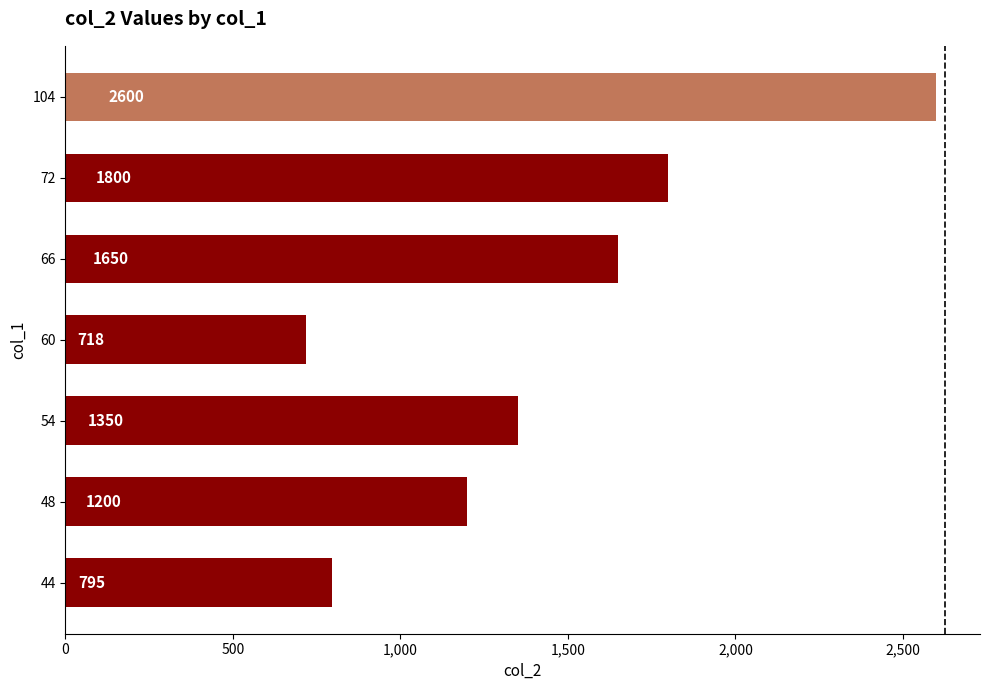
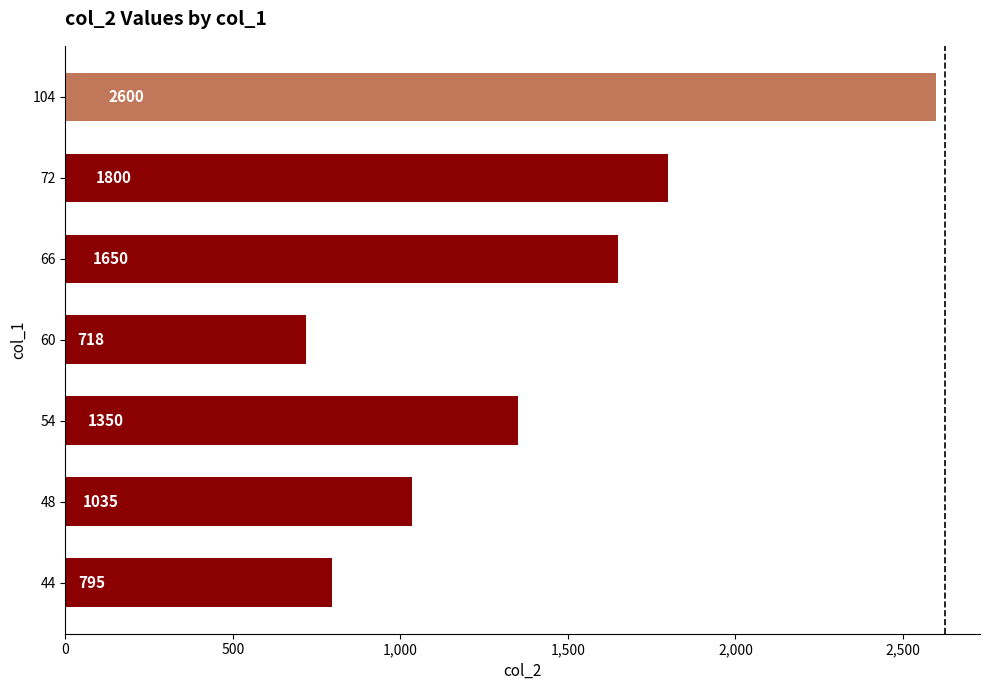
  {
    "104": 2600,
    "72": 1800,
    "66": 1650,
    "60": 718,
    "54": 1350,
-   "48": 1200,
+   "48": 1035,
    "44": 795
  }
